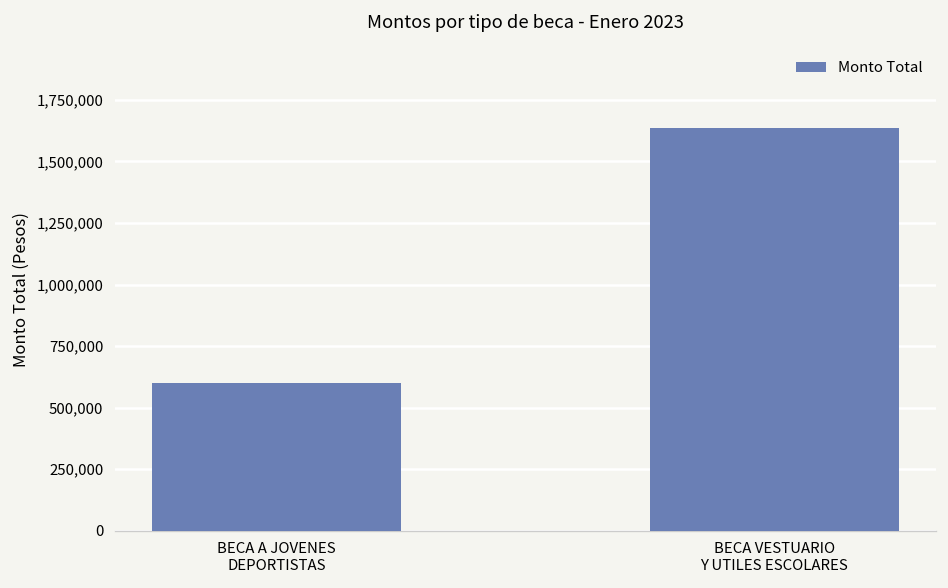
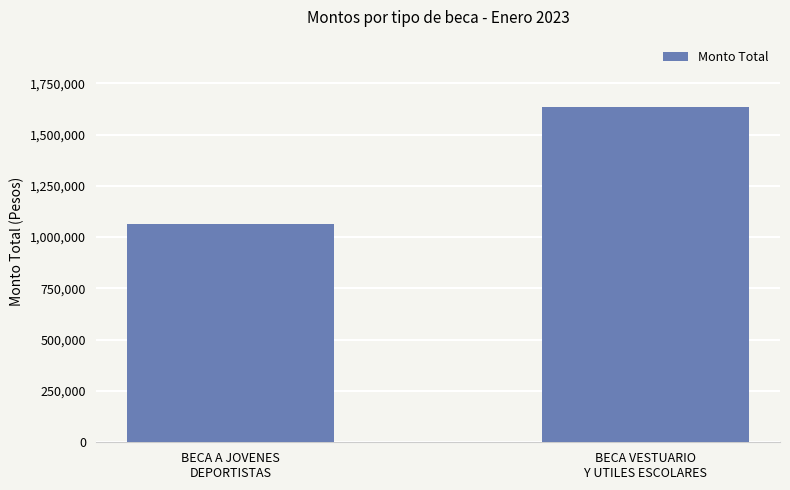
  {
-   "BECA A JOVENES DEPORTISTAS": "600,000",
+   "BECA A JOVENES DEPORTISTAS": "1,070,000",
    "BECA VESTUARIO Y UTILES ESCOLARES": "1,640,000"
  }
